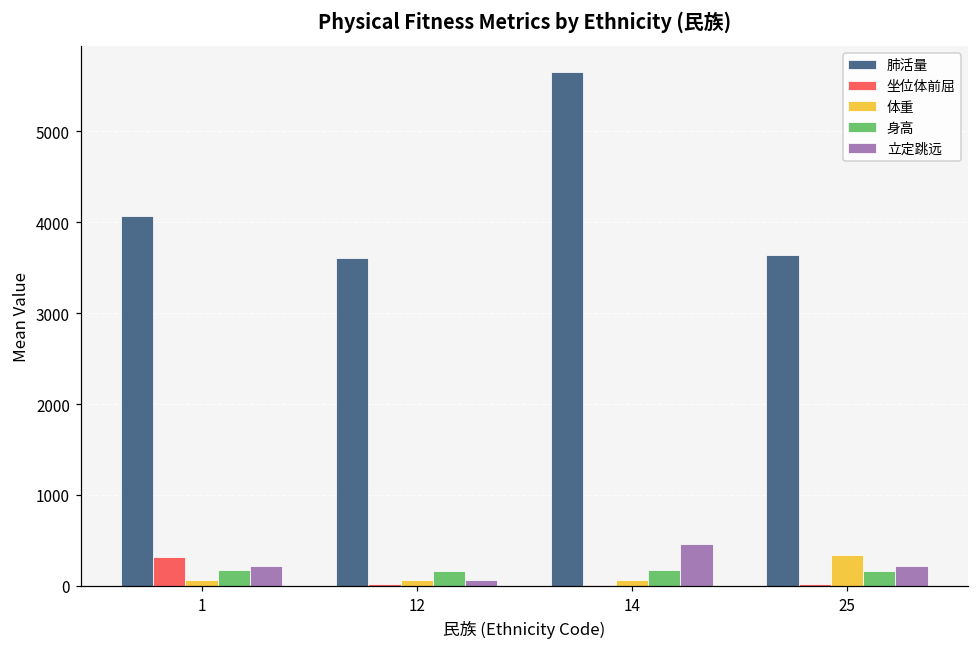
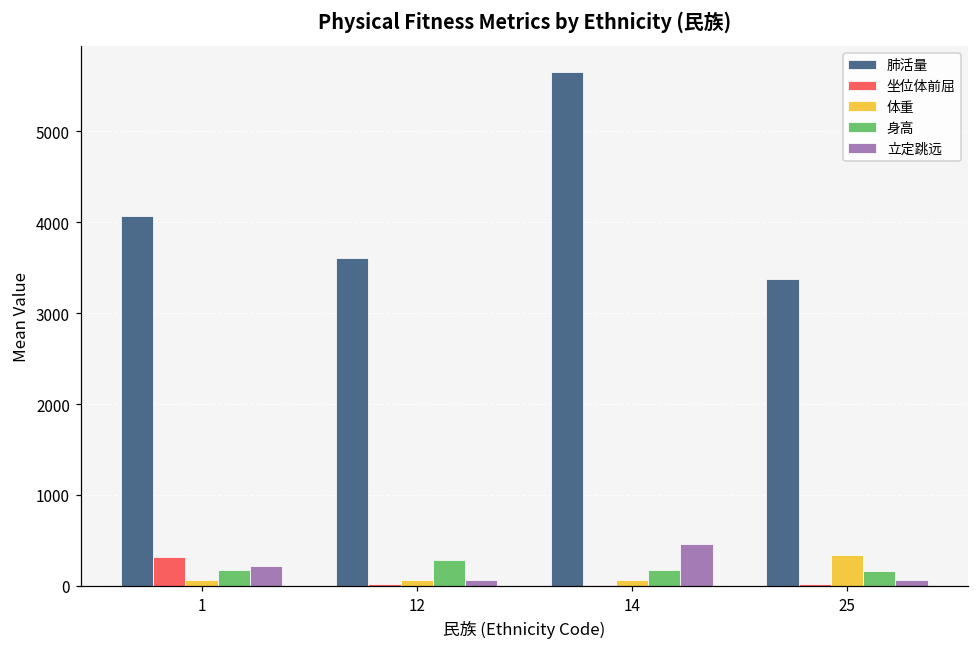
  {
    "肺活量": {
      "1": 4100,
      "12": 3600,
      "14": 5700,
-     "25": 3600
+     "25": 3400
    },
    "坐位体前屈": {
      "1": 300
    },
    "体重": {
      "1": 100,
      "12": 100,
      "14": 100,
      "25": 300
    },
    "身高": {
      "1": 200,
-     "12": 200,
+     "12": 300,
      "14": 200,
      "25": 200
    },
    "立定跳远": {
      "1": 200,
      "12": 100,
      "14": 500,
-     "25": 200
+     "25": 100
    }
  }
